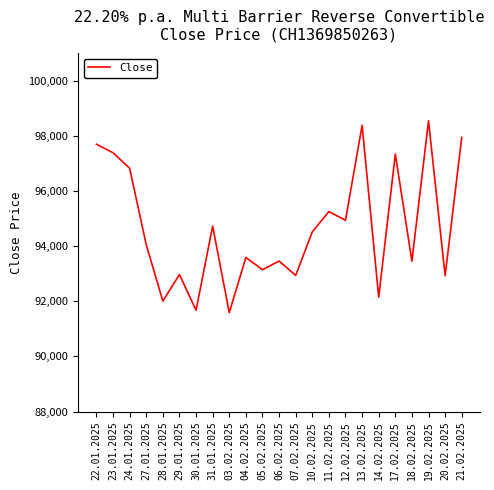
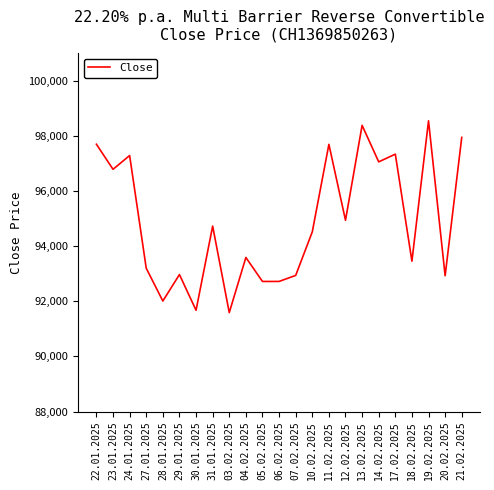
  {
    "22.01.2025": "97,700",
-   "23.01.2025": "97,400",
-   "24.01.2025": "96,800",
-   "27.01.2025": "94,100",
+   "23.01.2025": "96,800",
+   "24.01.2025": "97,300",
+   "27.01.2025": "93,200",
    "28.01.2025": "92,000",
    "29.01.2025": "93,000",
    "30.01.2025": "91,700",
    "31.01.2025": "94,700",
    "03.02.2025": "91,600",
    "04.02.2025": "93,600",
-   "05.02.2025": "93,100",
-   "06.02.2025": "93,500",
+   "05.02.2025": "92,700",
+   "06.02.2025": "92,700",
    "07.02.2025": "92,900",
    "10.02.2025": "94,500",
-   "11.02.2025": "95,300",
+   "11.02.2025": "97,700",
    "12.02.2025": "94,900",
    "13.02.2025": "98,400",
-   "14.02.2025": "92,200",
+   "14.02.2025": "97,100",
    "17.02.2025": "97,300",
    "18.02.2025": "93,500",
    "19.02.2025": "98,600",
    "20.02.2025": "92,900",
    "21.02.2025": "97,900"
  }
